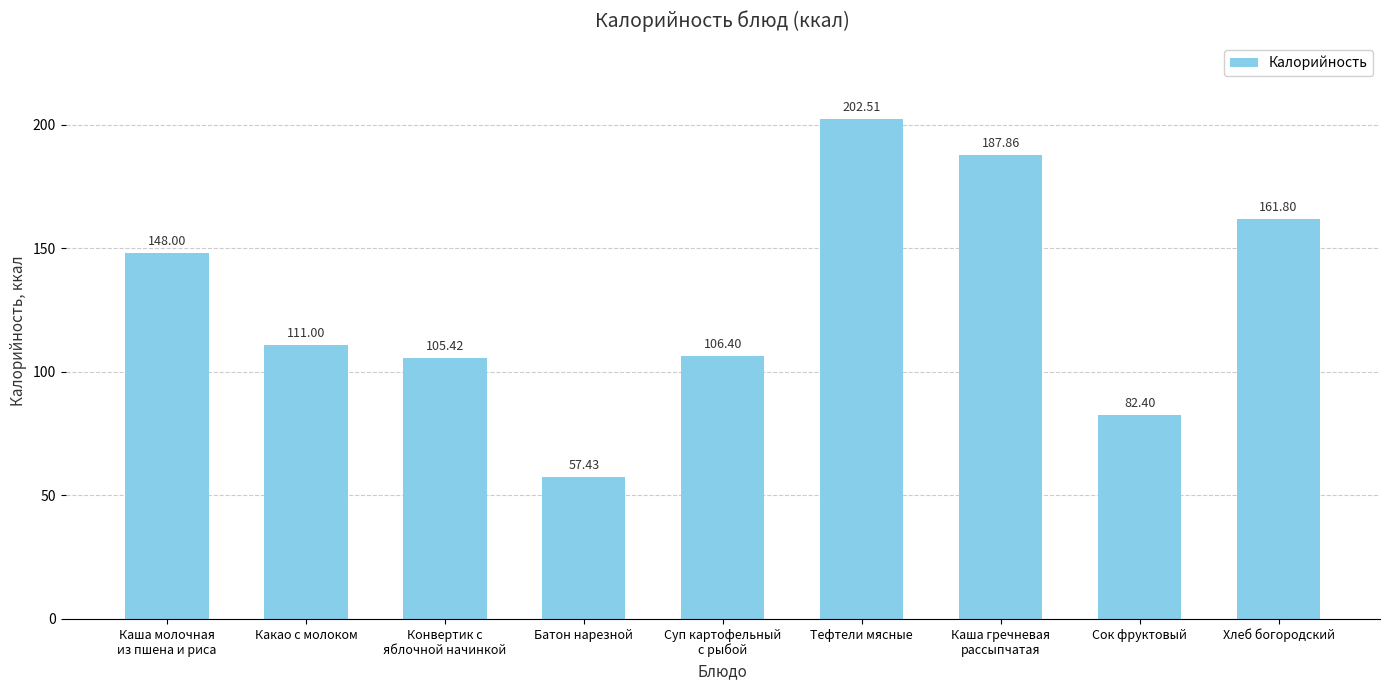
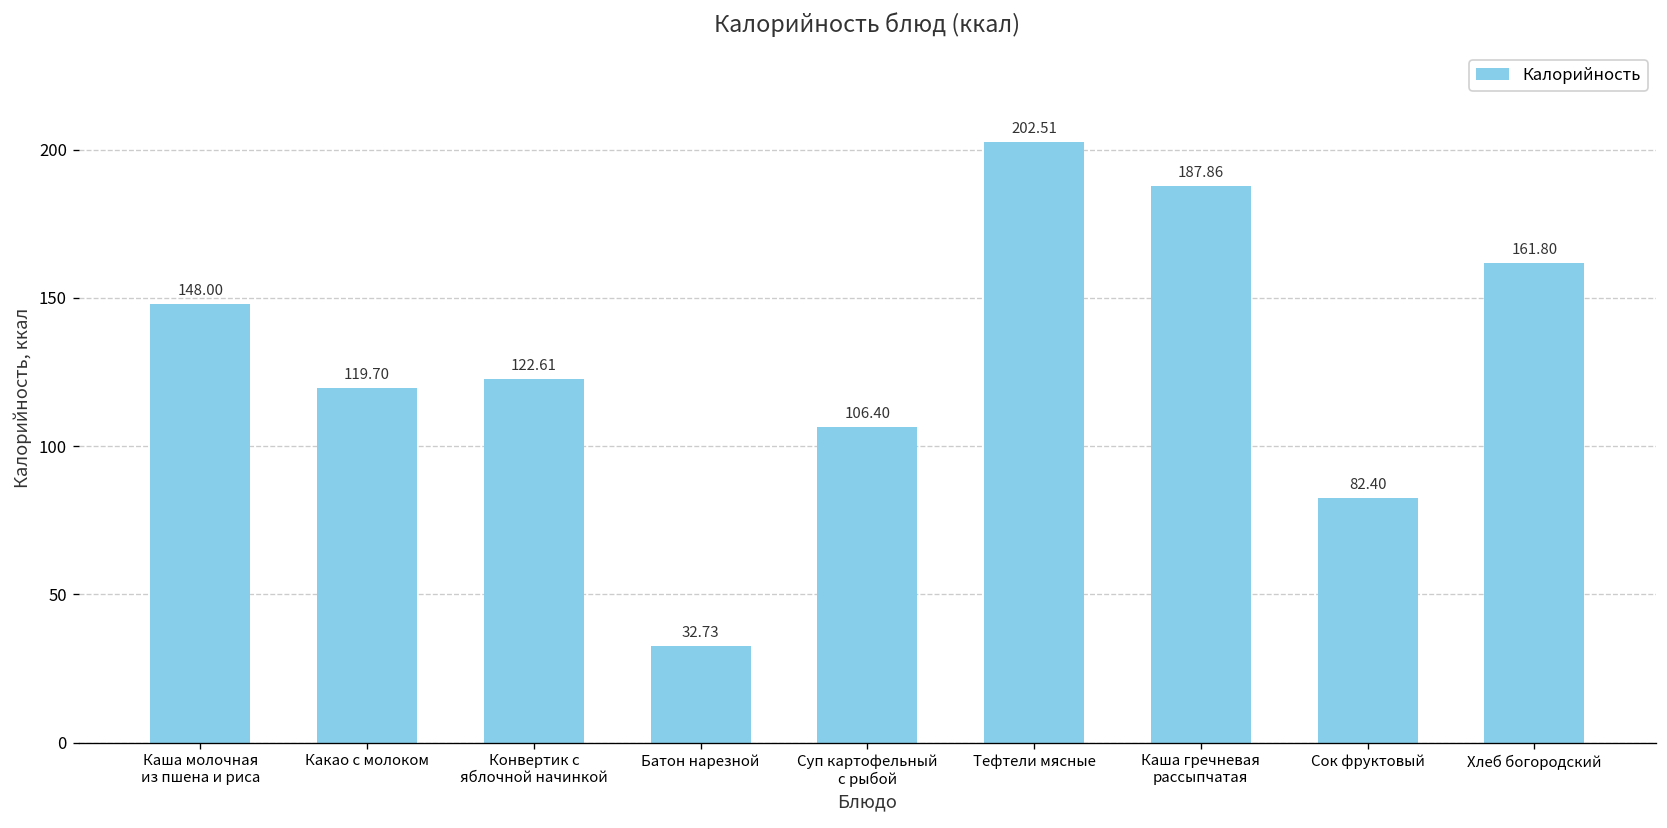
  {
    "Каша молочная из пшена и риса": 148.00,
-   "Какао с молоком": 111.00,
-   "Конвертик с яблочной начинкой": 105.42,
-   "Батон нарезной": 57.43,
+   "Какао с молоком": 119.70,
+   "Конвертик с яблочной начинкой": 122.61,
+   "Батон нарезной": 32.73,
    "Суп картофельный с рыбой": 106.40,
    "Тефтели мясные": 202.51,
    "Каша гречневая рассыпчатая": 187.86,
    "Сок фруктовый": 82.40,
    "Хлеб богородский": 161.80
  }
